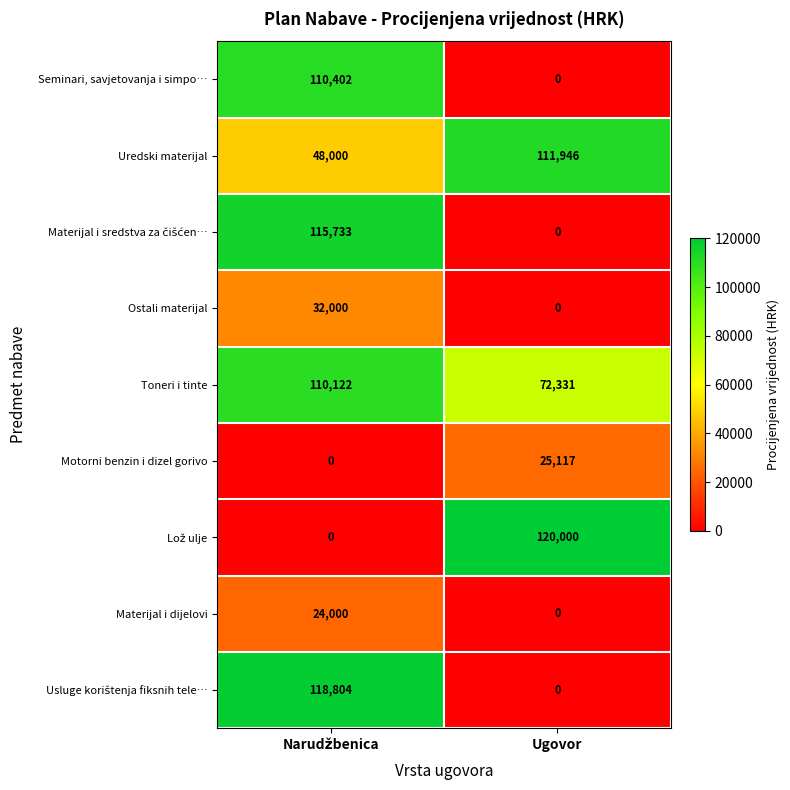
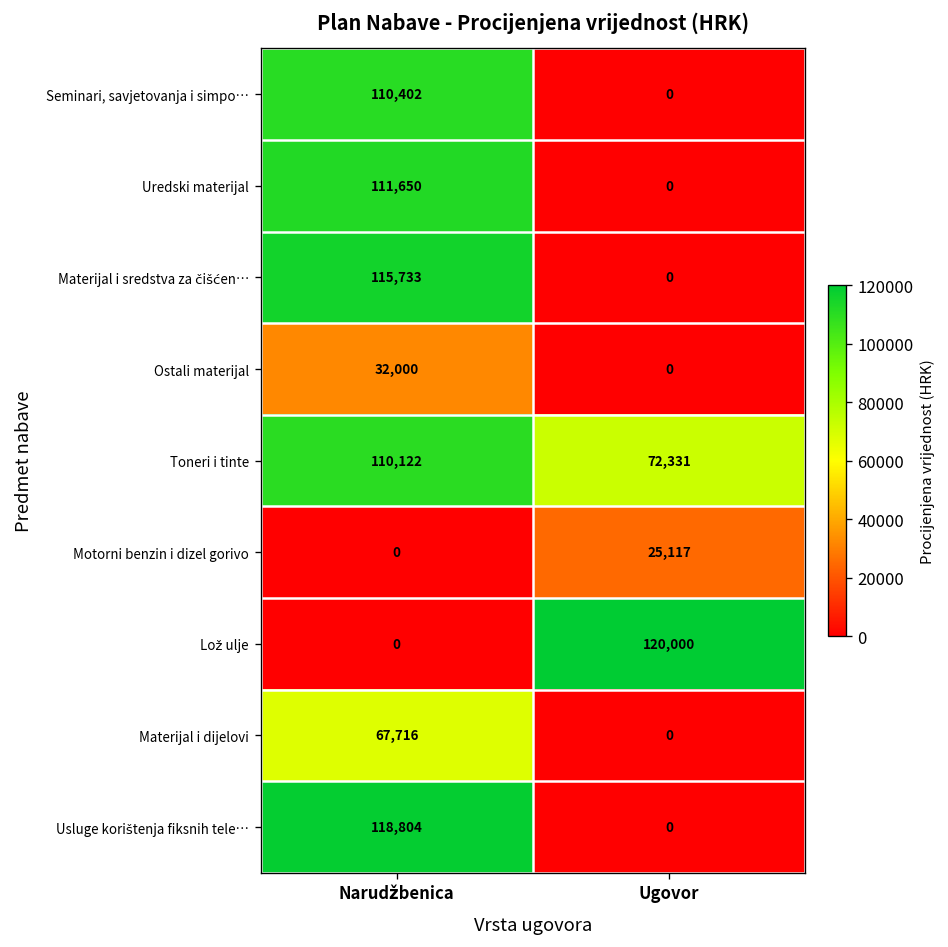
  {
    "Seminari, savjetovanja i simpo…": {
      "Narudžbenica": "110,402",
      "Ugovor": "0"
    },
    "Uredski materijal": {
-     "Narudžbenica": "48,000",
-     "Ugovor": "111,946"
+     "Narudžbenica": "111,650",
+     "Ugovor": "0"
    },
    "Materijal i sredstva za čišćen…": {
      "Narudžbenica": "115,733",
      "Ugovor": "0"
    },
    "Ostali materijal": {
      "Narudžbenica": "32,000",
      "Ugovor": "0"
    },
    "Toneri i tinte": {
      "Narudžbenica": "110,122",
      "Ugovor": "72,331"
    },
    "Motorni benzin i dizel gorivo": {
      "Narudžbenica": "0",
      "Ugovor": "25,117"
    },
    "Lož ulje": {
      "Narudžbenica": "0",
      "Ugovor": "120,000"
    },
    "Materijal i dijelovi": {
-     "Narudžbenica": "24,000",
+     "Narudžbenica": "67,716",
      "Ugovor": "0"
    },
    "Usluge korištenja fiksnih tele…": {
      "Narudžbenica": "118,804",
      "Ugovor": "0"
    }
  }
